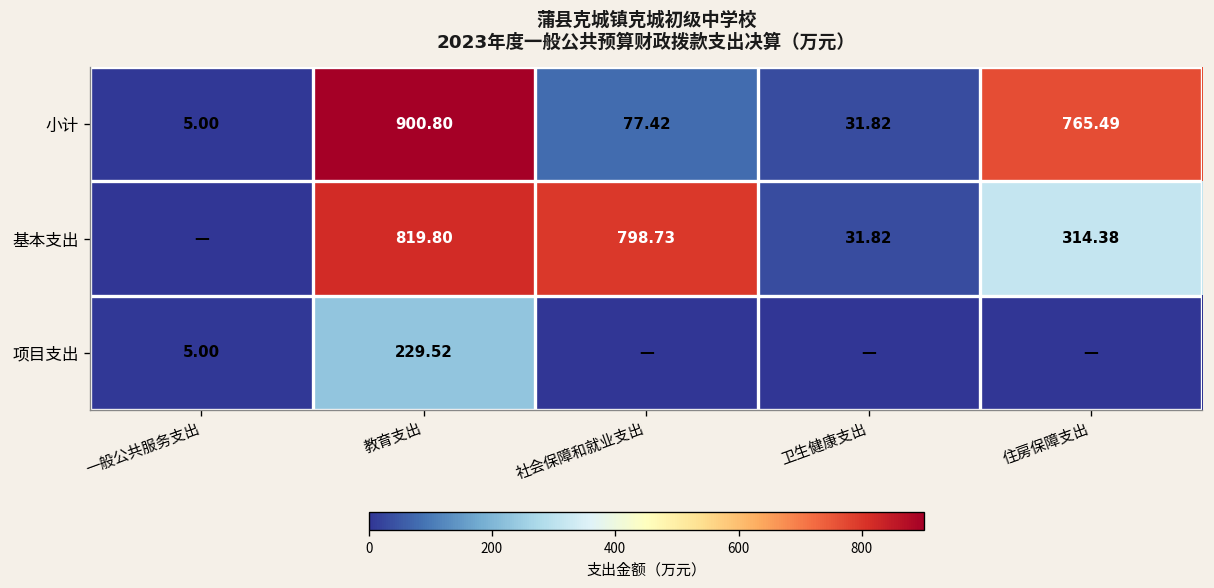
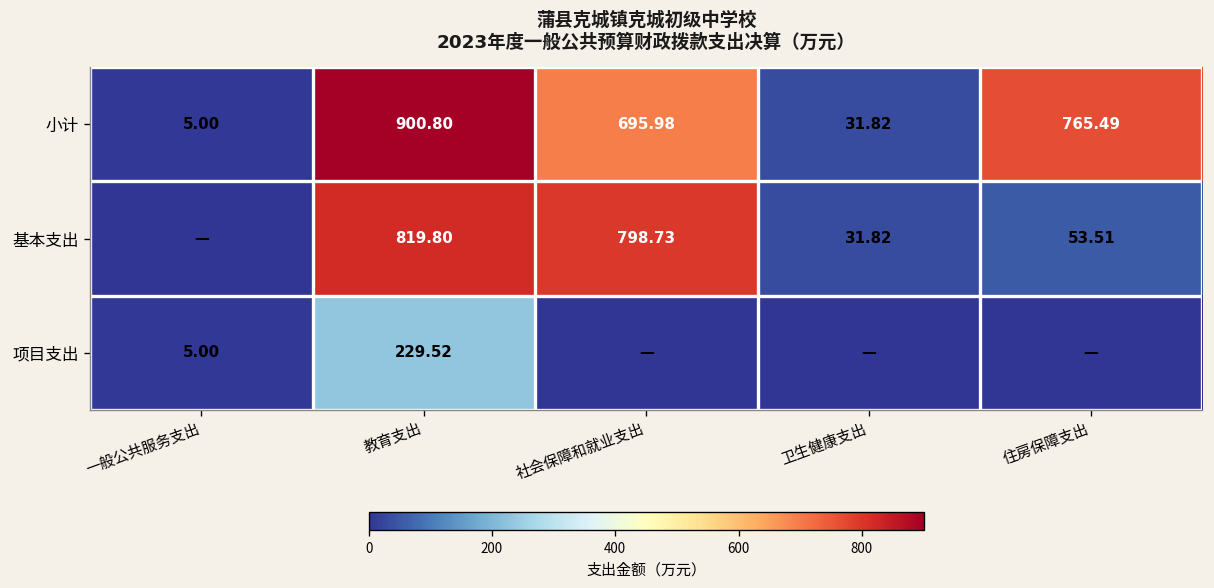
  {
    "小计": {
      "一般公共服务支出": 5.00,
      "教育支出": 900.80,
-     "社会保障和就业支出": 77.42,
+     "社会保障和就业支出": 695.98,
      "卫生健康支出": 31.82,
      "住房保障支出": 765.49
    },
    "基本支出": {
      "教育支出": 819.80,
      "社会保障和就业支出": 798.73,
      "卫生健康支出": 31.82,
-     "住房保障支出": 314.38
+     "住房保障支出": 53.51
    },
    "项目支出": {
      "一般公共服务支出": 5.00,
      "教育支出": 229.52
    }
  }
